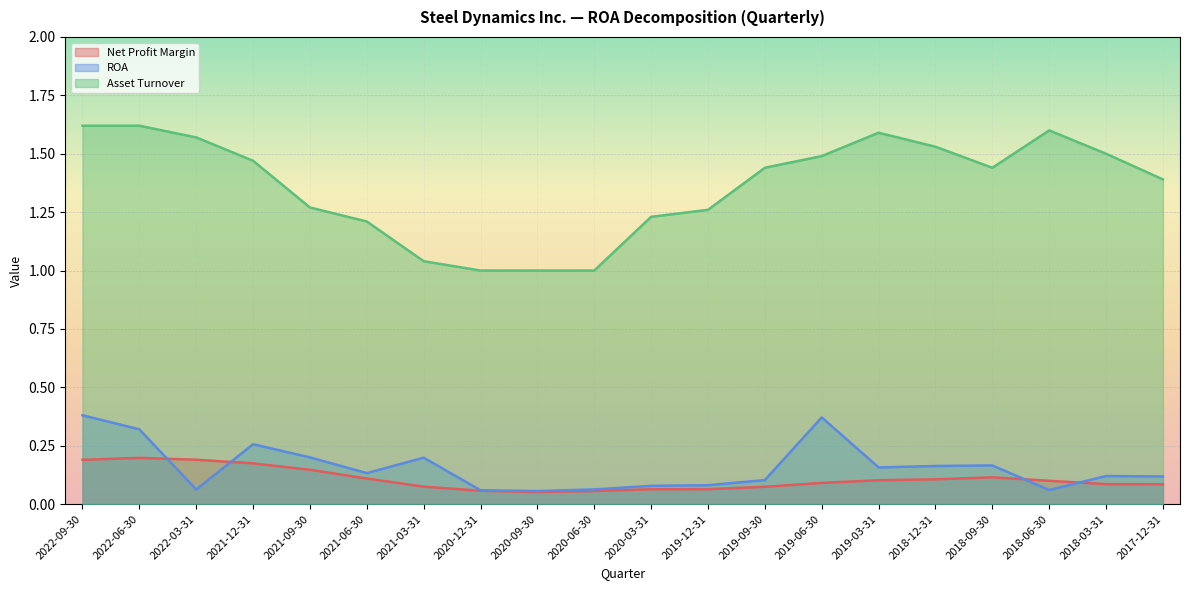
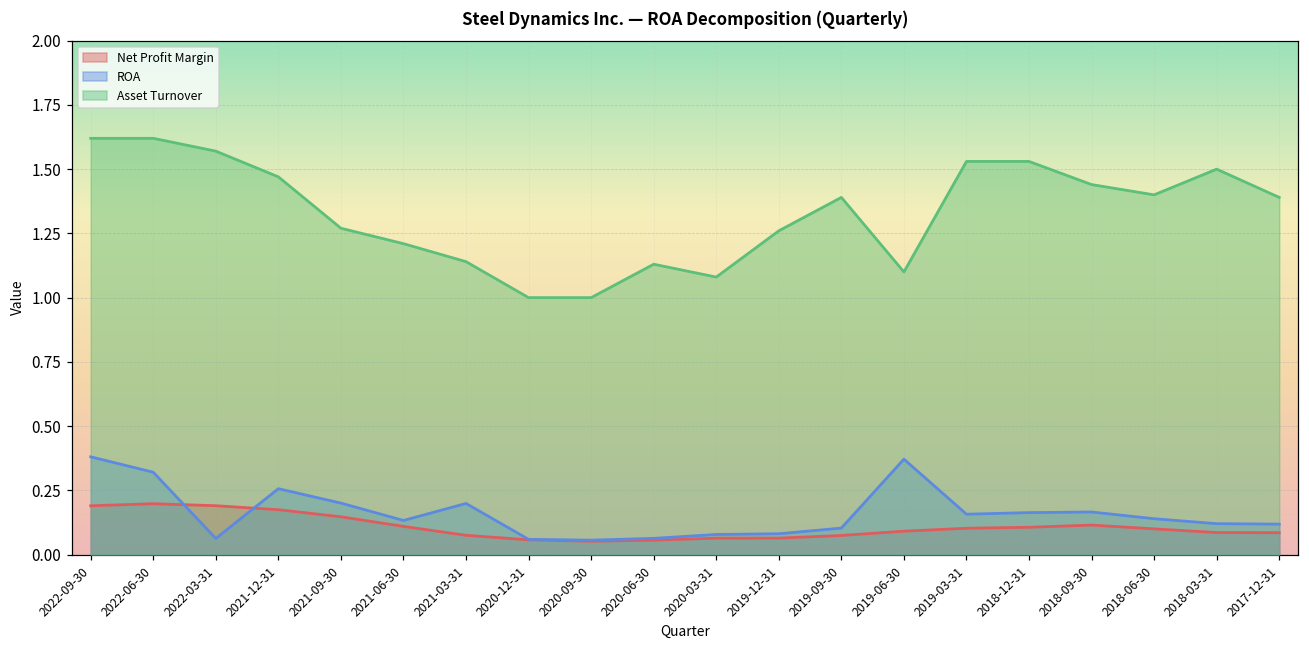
  {
    "Net Profit Margin": {
      "2022-09-30": 0.19,
      "2022-06-30": 0.20,
      "2022-03-31": 0.19,
      "2021-12-31": 0.17,
      "2021-09-30": 0.15,
      "2021-06-30": 0.11,
      "2021-03-31": 0.08,
      "2020-03-31": 0.06,
      "2019-12-31": 0.06,
      "2019-09-30": 0.07,
      "2019-06-30": 0.09,
      "2019-03-31": 0.10,
      "2018-12-31": 0.11,
      "2018-09-30": 0.11,
      "2018-06-30": 0.10,
      "2018-03-31": 0.09,
      "2017-12-31": 0.09
    },
    "ROA": {
      "2022-09-30": 0.38,
      "2022-06-30": 0.32,
      "2022-03-31": 0.06,
      "2021-12-31": 0.26,
      "2021-09-30": 0.20,
      "2021-06-30": 0.13,
      "2021-03-31": 0.20,
      "2020-03-31": 0.08,
      "2019-12-31": 0.08,
      "2019-09-30": 0.10,
      "2019-06-30": 0.37,
      "2019-03-31": 0.16,
      "2018-12-31": 0.16,
      "2018-09-30": 0.17,
-     "2018-06-30": 0.06,
+     "2018-06-30": 0.14,
      "2018-03-31": 0.12,
      "2017-12-31": 0.12
    },
    "Asset Turnover": {
      "2022-09-30": 1.62,
      "2022-06-30": 1.62,
      "2022-03-31": 1.57,
      "2021-12-31": 1.47,
      "2021-09-30": 1.27,
      "2021-06-30": 1.21,
-     "2021-03-31": 1.04,
+     "2021-03-31": 1.14,
      "2020-12-31": 1.00,
      "2020-09-30": 1.00,
-     "2020-06-30": 1.00,
-     "2020-03-31": 1.23,
+     "2020-06-30": 1.13,
+     "2020-03-31": 1.08,
      "2019-12-31": 1.26,
-     "2019-09-30": 1.44,
-     "2019-06-30": 1.49,
-     "2019-03-31": 1.59,
+     "2019-09-30": 1.39,
+     "2019-06-30": 1.10,
+     "2019-03-31": 1.53,
      "2018-12-31": 1.53,
      "2018-09-30": 1.44,
-     "2018-06-30": 1.6,
+     "2018-06-30": 1.4,
      "2018-03-31": 1.50,
      "2017-12-31": 1.39
    }
  }
